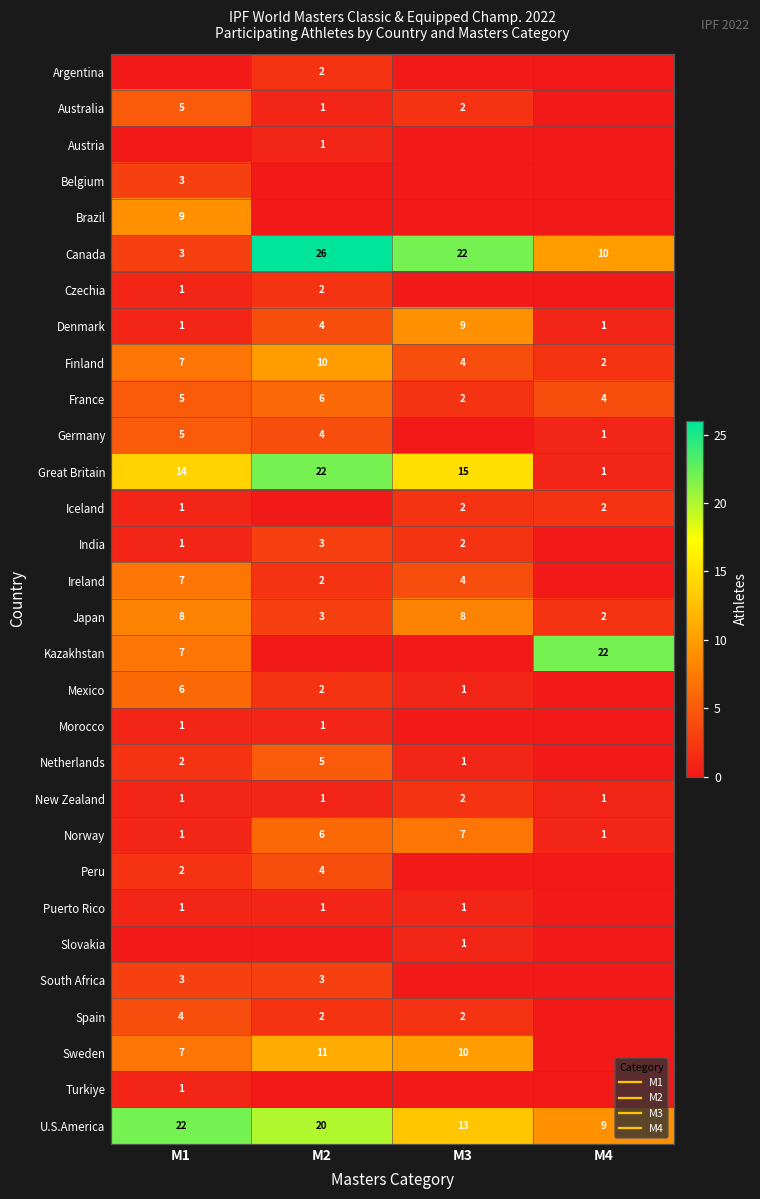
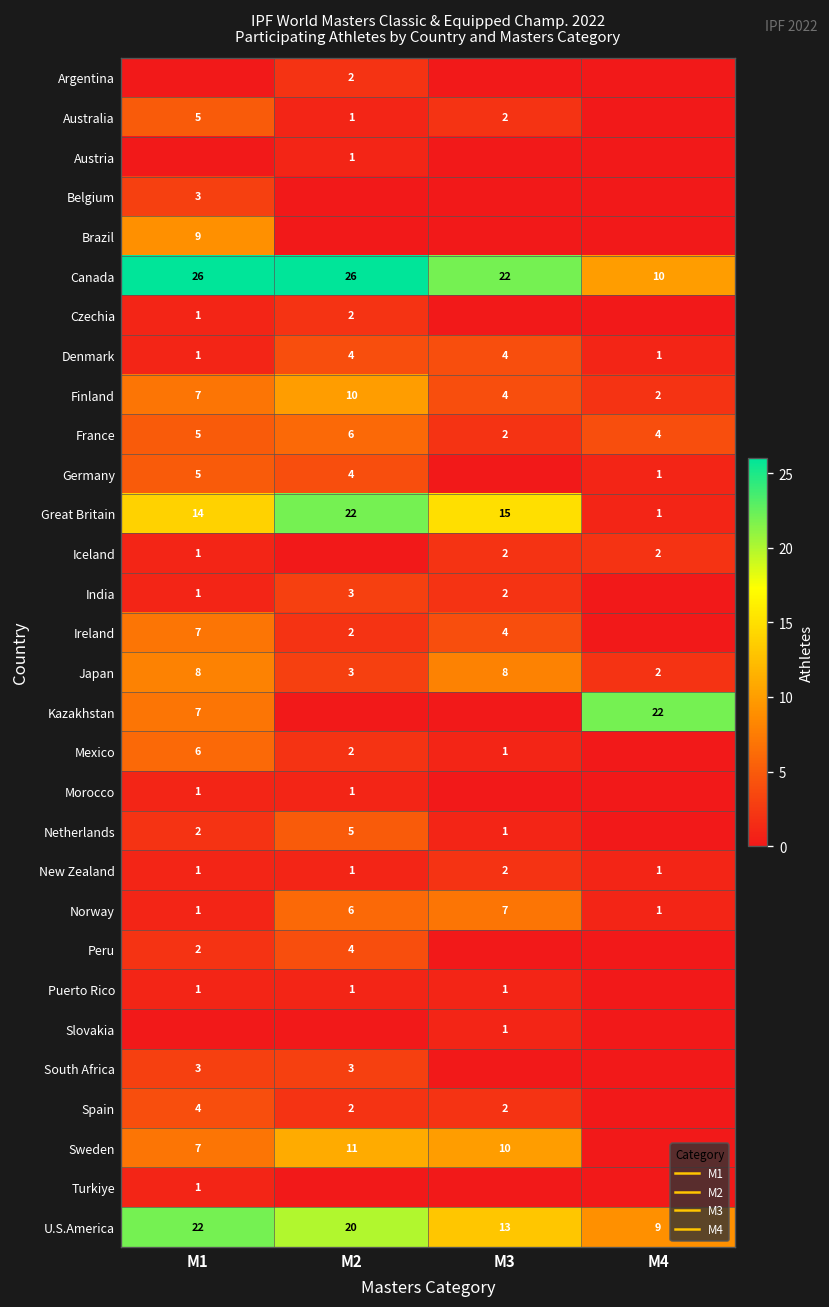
  {
    "Argentina": {
      "M2": 2
    },
    "Australia": {
      "M1": 5,
      "M2": 1,
      "M3": 2
    },
    "Austria": {
      "M2": 1
    },
    "Belgium": {
      "M1": 3
    },
    "Brazil": {
      "M1": 9
    },
    "Canada": {
-     "M1": 3,
+     "M1": 26,
      "M2": 26,
      "M3": 22,
      "M4": 10
    },
    "Czechia": {
      "M1": 1,
      "M2": 2
    },
    "Denmark": {
      "M1": 1,
      "M2": 4,
-     "M3": 9,
+     "M3": 4,
      "M4": 1
    },
    "Finland": {
      "M1": 7,
      "M2": 10,
      "M3": 4,
      "M4": 2
    },
    "France": {
      "M1": 5,
      "M2": 6,
      "M3": 2,
      "M4": 4
    },
    "Germany": {
      "M1": 5,
      "M2": 4,
      "M4": 1
    },
    "Great Britain": {
      "M1": 14,
      "M2": 22,
      "M3": 15,
      "M4": 1
    },
    "Iceland": {
      "M1": 1,
      "M3": 2,
      "M4": 2
    },
    "India": {
      "M1": 1,
      "M2": 3,
      "M3": 2
    },
    "Ireland": {
      "M1": 7,
      "M2": 2,
      "M3": 4
    },
    "Japan": {
      "M1": 8,
      "M2": 3,
      "M3": 8,
      "M4": 2
    },
    "Kazakhstan": {
      "M1": 7,
      "M4": 22
    },
    "Mexico": {
      "M1": 6,
      "M2": 2,
      "M3": 1
    },
    "Morocco": {
      "M1": 1,
      "M2": 1
    },
    "Netherlands": {
      "M1": 2,
      "M2": 5,
      "M3": 1
    },
    "New Zealand": {
      "M1": 1,
      "M2": 1,
      "M3": 2,
      "M4": 1
    },
    "Norway": {
      "M1": 1,
      "M2": 6,
      "M3": 7,
      "M4": 1
    },
    "Peru": {
      "M1": 2,
      "M2": 4
    },
    "Puerto Rico": {
      "M1": 1,
      "M2": 1,
      "M3": 1
    },
    "Slovakia": {
      "M3": 1
    },
    "South Africa": {
      "M1": 3,
      "M2": 3
    },
    "Spain": {
      "M1": 4,
      "M2": 2,
      "M3": 2
    },
    "Sweden": {
      "M1": 7,
      "M2": 11,
      "M3": 10
    },
    "Turkiye": {
      "M1": 1
    },
    "U.S.America": {
      "M1": 22,
      "M2": 20,
      "M3": 13,
      "M4": 9
    }
  }
